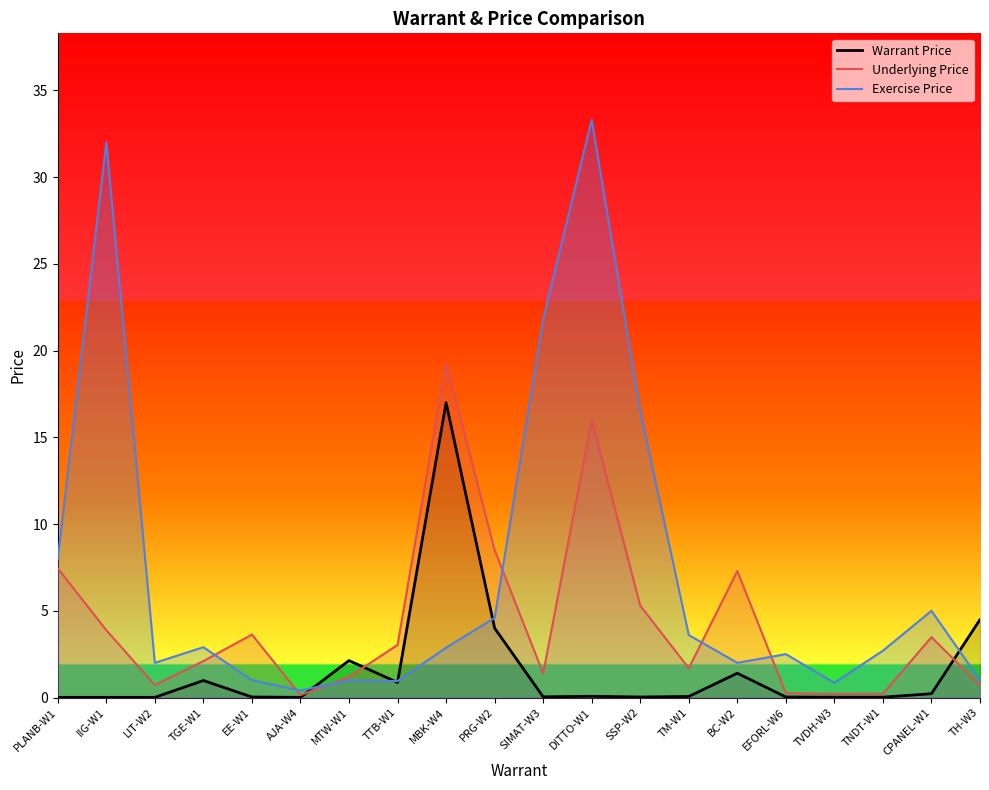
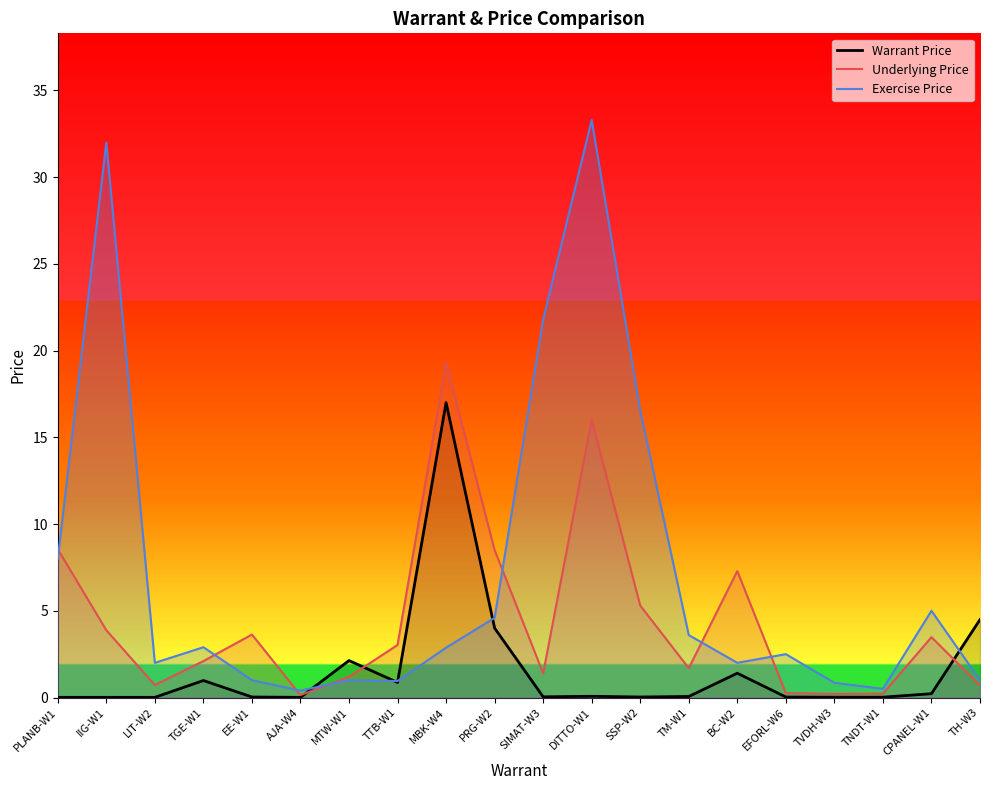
  {
    "Warrant Price": {
      "PLANB-W1": 0.0,
      "IIG-W1": 0.0,
      "LIT-W2": 0.0,
      "TGE-W1": 1.0,
      "EE-W1": 0.0,
      "MTW-W1": 2.1,
      "MBK-W4": 17.0,
      "PRG-W2": 4.0,
      "SIMAT-W3": 0.0,
      "DITTO-W1": 0.1,
      "SSP-W2": 0.0,
      "TM-W1": 0.1,
      "BC-W2": 1.4,
      "EFORL-W6": 0.0,
      "TVDH-W3": 0.0,
      "TNDT-W1": 0.0,
      "CPANEL-W1": 0.2,
      "TH-W3": 4.5
    },
    "Underlying Price": {
-     "PLANB-W1": 7.5,
+     "PLANB-W1": 8.6,
      "IIG-W1": 3.9,
      "LIT-W2": 0.7,
      "TGE-W1": 2.1,
      "EE-W1": 3.6,
      "MTW-W1": 1.2,
      "TTB-W1": 3.0,
      "MBK-W4": 19.3,
      "PRG-W2": 8.5,
      "SIMAT-W3": 1.4,
      "DITTO-W1": 16.0,
      "SSP-W2": 5.3,
      "TM-W1": 1.7,
      "BC-W2": 7.3,
      "EFORL-W6": 0.3,
      "TVDH-W3": 0.2,
      "TNDT-W1": 0.2,
      "CPANEL-W1": 3.5,
      "TH-W3": 0.7
    },
    "Exercise Price": {
      "PLANB-W1": 8.0,
      "IIG-W1": 32.0,
      "LIT-W2": 2.0,
      "TGE-W1": 2.9,
      "EE-W1": 1.0,
      "AJA-W4": 0.4,
      "MTW-W1": 1.0,
      "MBK-W4": 2.9,
      "PRG-W2": 4.6,
      "SIMAT-W3": 21.8,
      "DITTO-W1": 33.3,
      "SSP-W2": 16.5,
      "TM-W1": 3.6,
      "BC-W2": 2.0,
      "EFORL-W6": 2.5,
      "TVDH-W3": 0.9,
-     "TNDT-W1": 2.7,
+     "TNDT-W1": 0.5,
      "CPANEL-W1": 5.0,
      "TH-W3": 1.0
    }
  }
